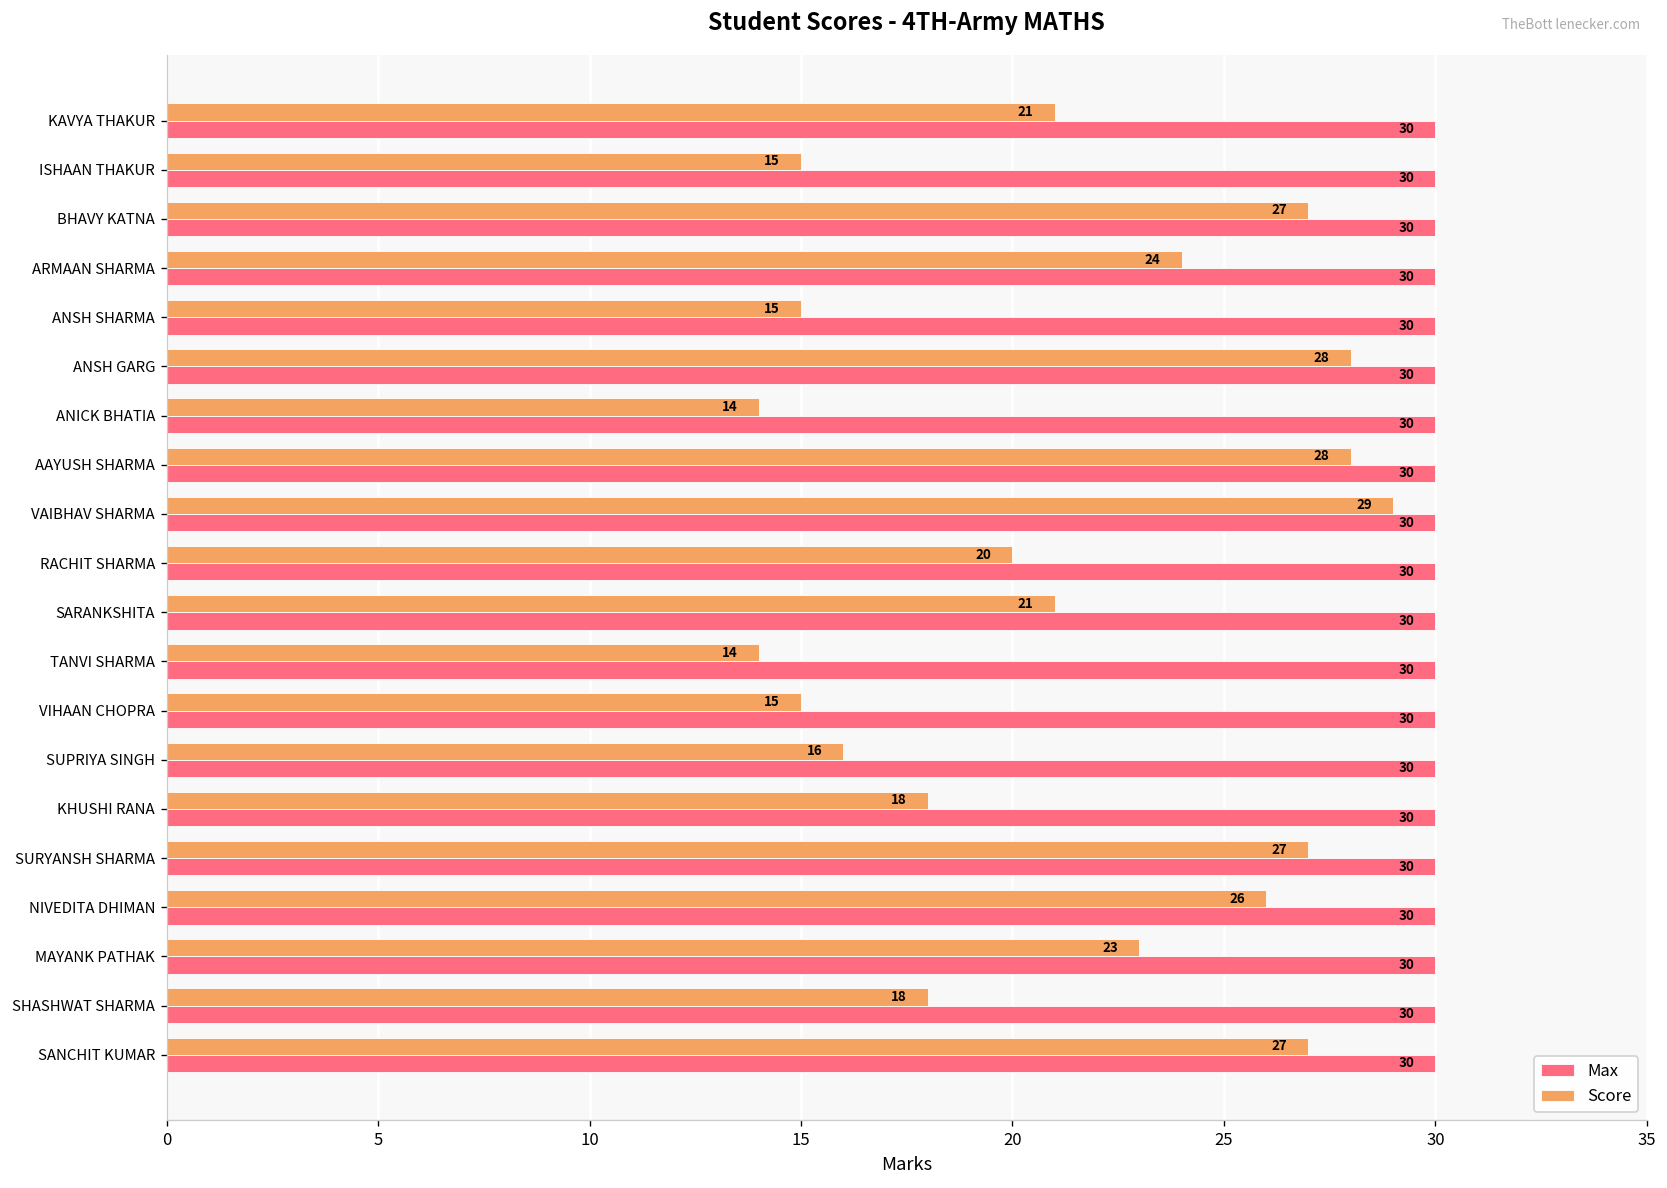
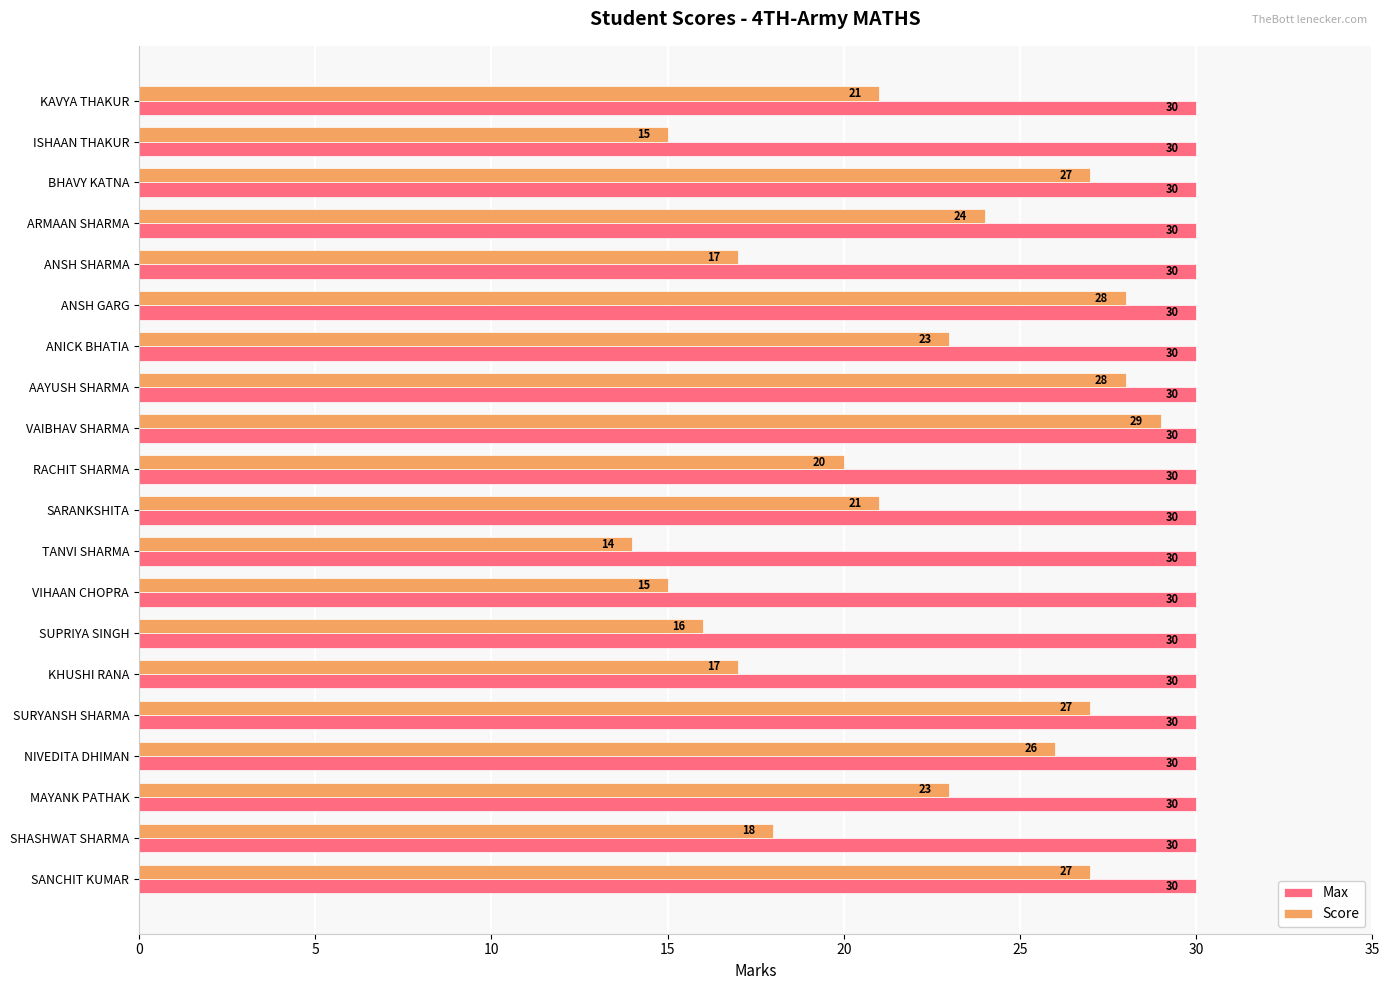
  {
    "Max": {
      "KAVYA THAKUR": 30,
      "ISHAAN THAKUR": 30,
      "BHAVY KATNA": 30,
      "ARMAAN SHARMA": 30,
      "ANSH SHARMA": 30,
      "ANSH GARG": 30,
      "ANICK BHATIA": 30,
      "AAYUSH SHARMA": 30,
      "VAIBHAV SHARMA": 30,
      "RACHIT SHARMA": 30,
      "SARANKSHITA": 30,
      "TANVI SHARMA": 30,
      "VIHAAN CHOPRA": 30,
      "SUPRIYA SINGH": 30,
      "KHUSHI RANA": 30,
      "SURYANSH SHARMA": 30,
      "NIVEDITA DHIMAN": 30,
      "MAYANK PATHAK": 30,
      "SHASHWAT SHARMA": 30,
      "SANCHIT KUMAR": 30
    },
    "Score": {
      "KAVYA THAKUR": 21,
      "ISHAAN THAKUR": 15,
      "BHAVY KATNA": 27,
      "ARMAAN SHARMA": 24,
-     "ANSH SHARMA": 15,
+     "ANSH SHARMA": 17,
      "ANSH GARG": 28,
-     "ANICK BHATIA": 14,
+     "ANICK BHATIA": 23,
      "AAYUSH SHARMA": 28,
      "VAIBHAV SHARMA": 29,
      "RACHIT SHARMA": 20,
      "SARANKSHITA": 21,
      "TANVI SHARMA": 14,
      "VIHAAN CHOPRA": 15,
      "SUPRIYA SINGH": 16,
-     "KHUSHI RANA": 18,
+     "KHUSHI RANA": 17,
      "SURYANSH SHARMA": 27,
      "NIVEDITA DHIMAN": 26,
      "MAYANK PATHAK": 23,
      "SHASHWAT SHARMA": 18,
      "SANCHIT KUMAR": 27
    }
  }
